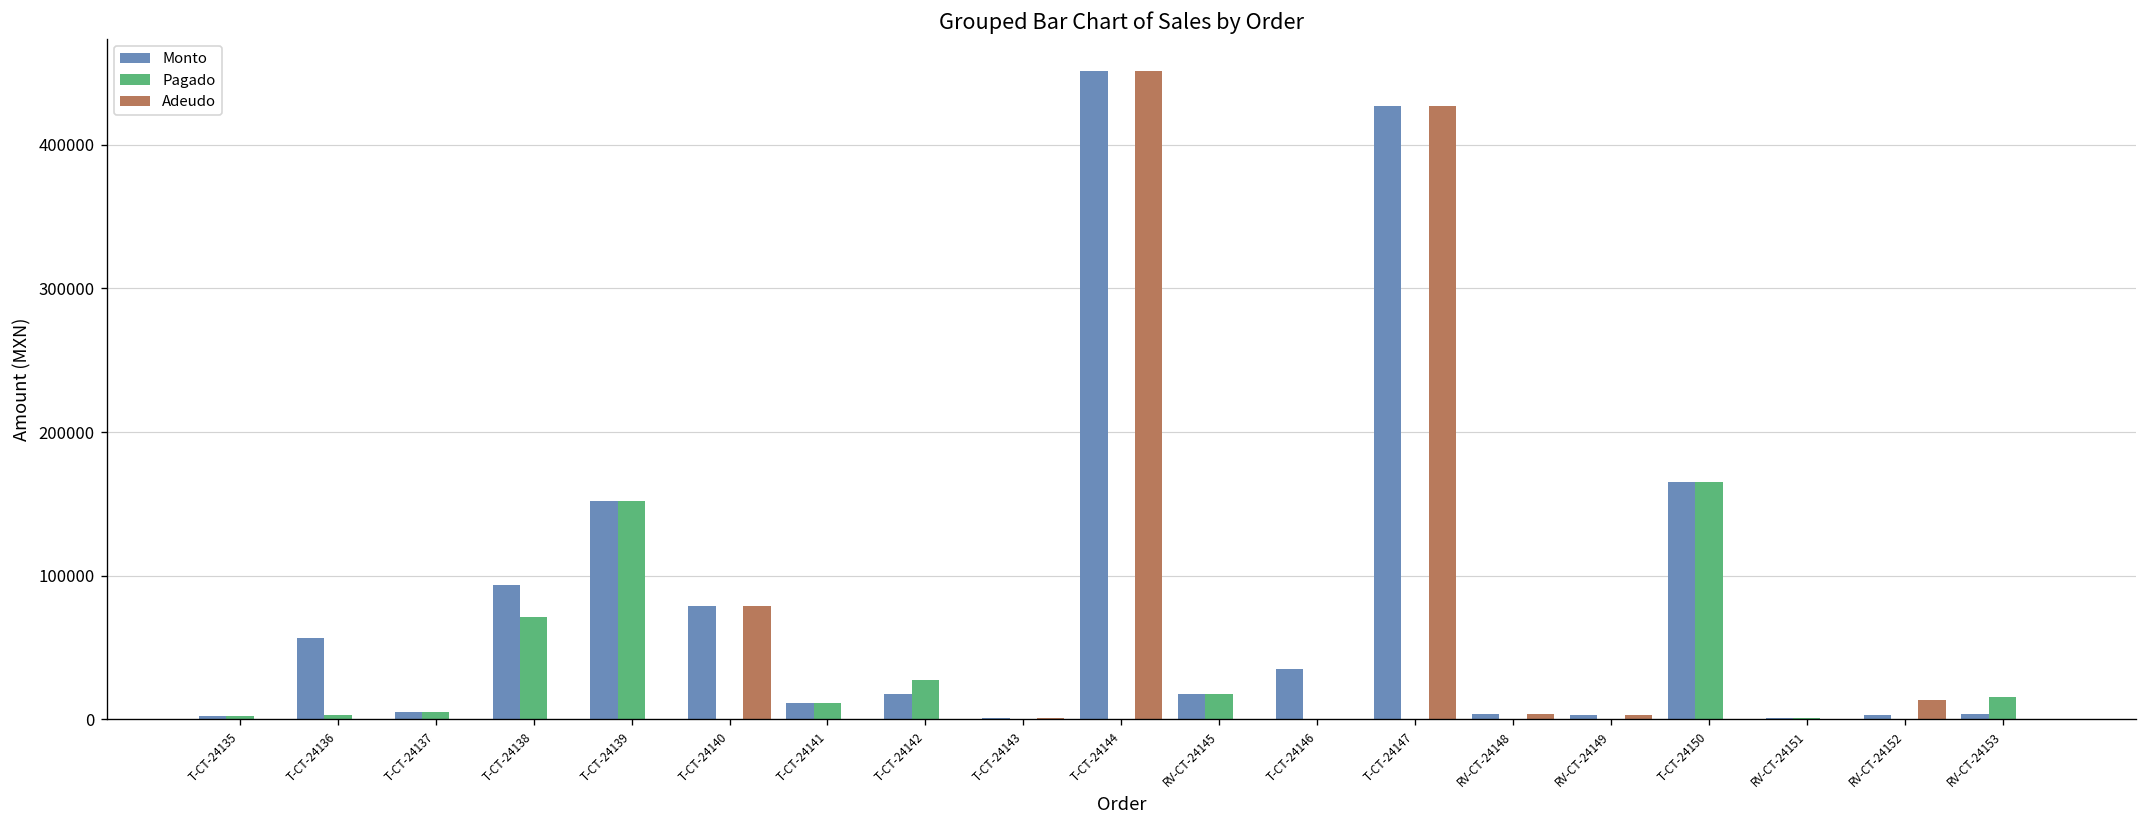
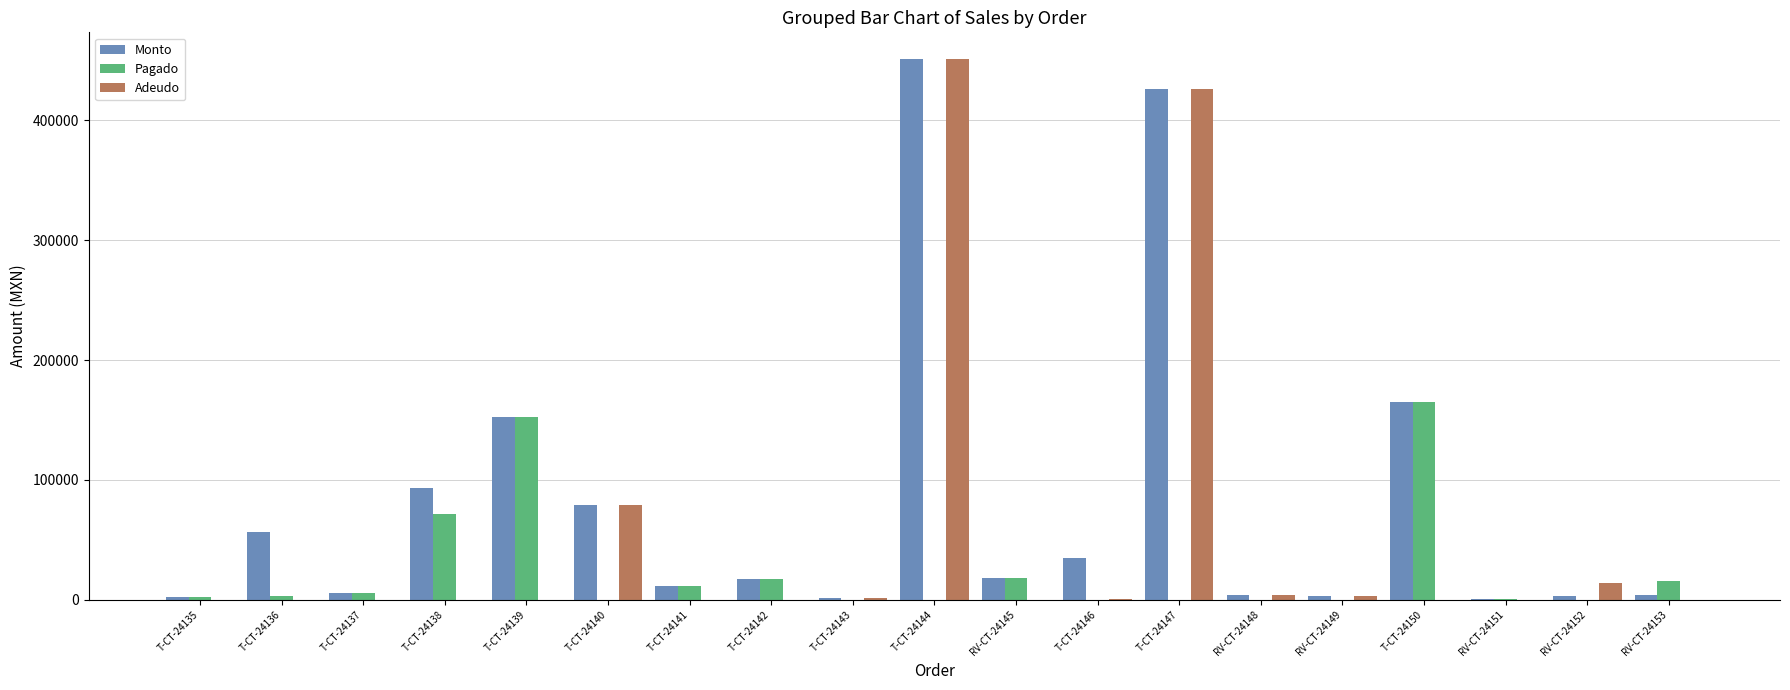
  {
    "Monto": {
      "T-CT-24135": 2000,
      "T-CT-24136": 56000,
      "T-CT-24137": 5000,
      "T-CT-24138": 93000,
      "T-CT-24139": 152000,
      "T-CT-24140": 79000,
      "T-CT-24141": 11000,
      "T-CT-24142": 18000,
      "T-CT-24144": 451000,
      "RV-CT-24145": 18000,
      "T-CT-24146": 35000,
      "T-CT-24147": 427000,
      "RV-CT-24148": 4000,
      "RV-CT-24149": 3000,
      "T-CT-24150": 165000,
      "RV-CT-24152": 3000,
      "RV-CT-24153": 4000
    },
    "Pagado": {
      "T-CT-24135": 2000,
      "T-CT-24136": 3000,
      "T-CT-24137": 5000,
      "T-CT-24138": 71000,
      "T-CT-24139": 152000,
      "T-CT-24140": 0,
      "T-CT-24141": 11000,
-     "T-CT-24142": 27000,
+     "T-CT-24142": 18000,
      "T-CT-24143": 0,
      "T-CT-24144": 0,
      "RV-CT-24145": 18000,
      "T-CT-24146": 0,
      "T-CT-24147": 0,
      "RV-CT-24148": 0,
      "RV-CT-24149": 0,
      "T-CT-24150": 165000,
      "RV-CT-24152": 0,
      "RV-CT-24153": 15000
    },
    "Adeudo": {
      "T-CT-24135": 0,
      "T-CT-24136": 0,
      "T-CT-24137": 0,
      "T-CT-24138": 0,
      "T-CT-24139": 0,
      "T-CT-24140": 79000,
      "T-CT-24141": 0,
      "T-CT-24142": 0,
      "T-CT-24144": 451000,
      "RV-CT-24145": 0,
      "T-CT-24147": 427000,
      "RV-CT-24148": 4000,
      "RV-CT-24149": 3000,
      "T-CT-24150": 0,
      "RV-CT-24151": 0,
      "RV-CT-24152": 14000,
      "RV-CT-24153": 0
    }
  }
